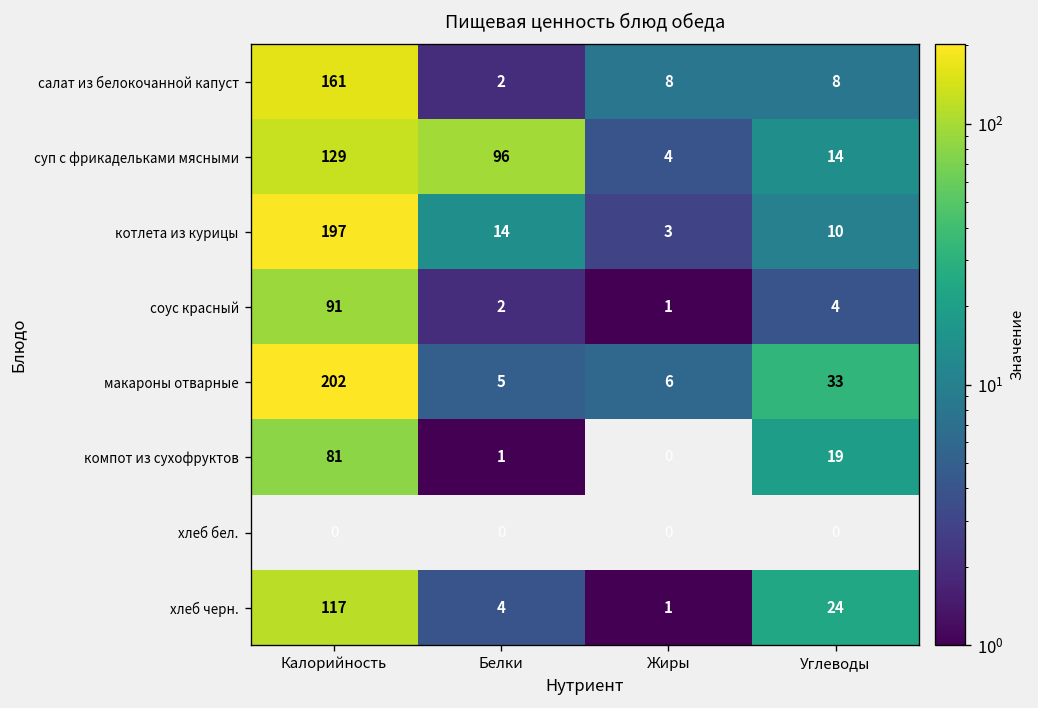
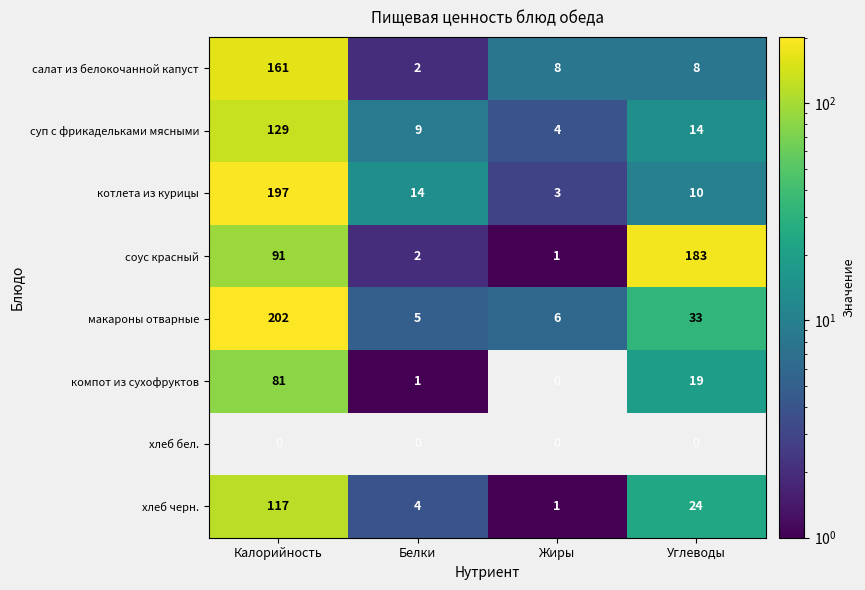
  {
    "салат из белокочанной капуст": {
      "Калорийность": 161,
      "Белки": 2,
      "Жиры": 8,
      "Углеводы": 8
    },
    "суп с фрикадельками мясными": {
      "Калорийность": 129,
-     "Белки": 96,
+     "Белки": 9,
      "Жиры": 4,
      "Углеводы": 14
    },
    "котлета из курицы": {
      "Калорийность": 197,
      "Белки": 14,
      "Жиры": 3,
      "Углеводы": 10
    },
    "соус красный": {
      "Калорийность": 91,
      "Белки": 2,
      "Жиры": 1,
-     "Углеводы": 4
+     "Углеводы": 183
    },
    "макароны отварные": {
      "Калорийность": 202,
      "Белки": 5,
      "Жиры": 6,
      "Углеводы": 33
    },
    "компот из сухофруктов": {
      "Калорийность": 81,
      "Белки": 1,
      "Углеводы": 19
    },
    "хлеб черн.": {
      "Калорийность": 117,
      "Белки": 4,
      "Жиры": 1,
      "Углеводы": 24
    }
  }
